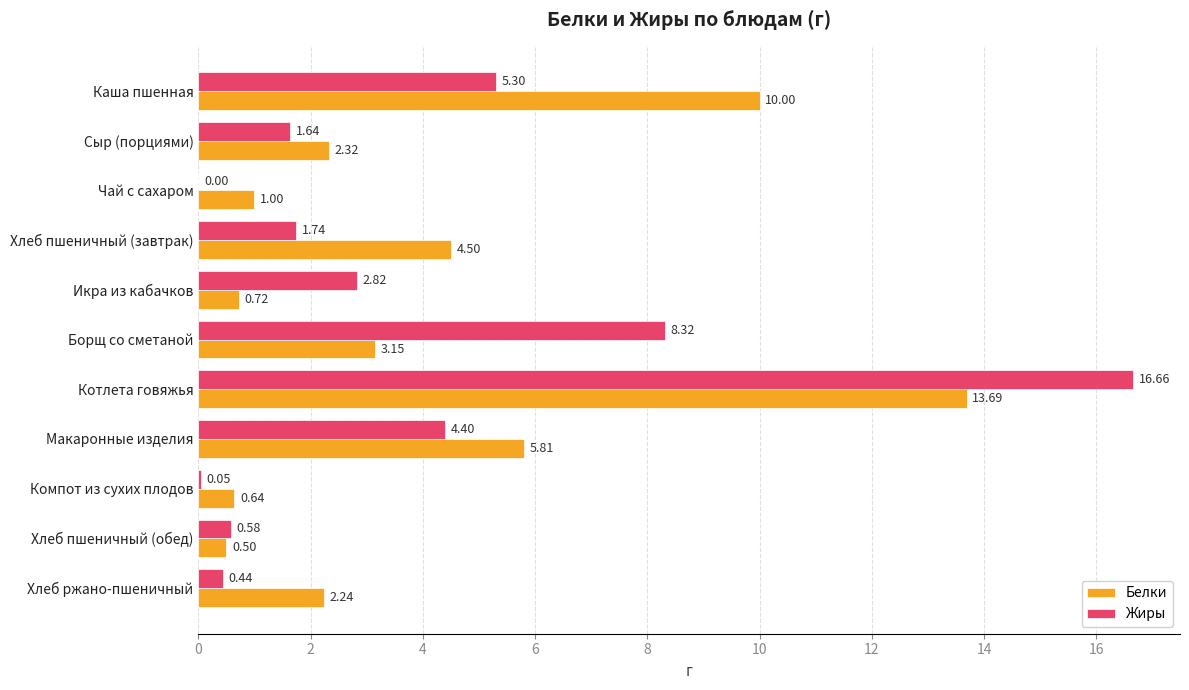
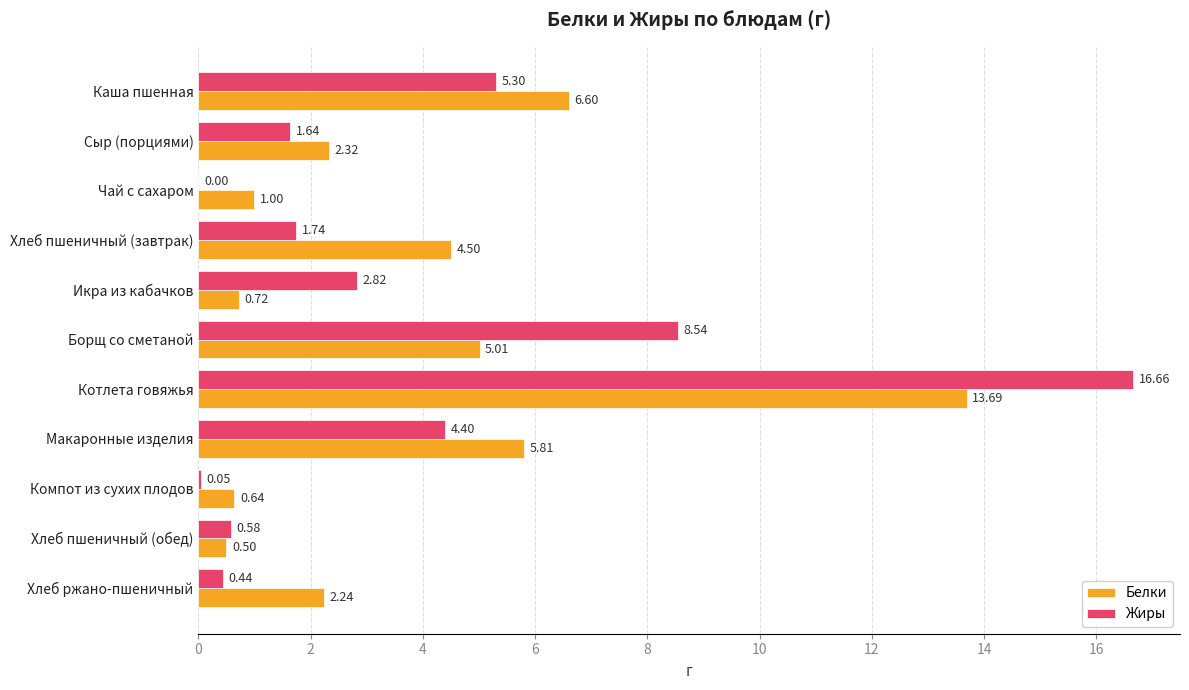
  {
    "Белки": {
-     "Каша пшенная": 10.00,
+     "Каша пшенная": 6.60,
      "Сыр (порциями)": 2.32,
      "Чай с сахаром": 1.00,
      "Хлеб пшеничный (завтрак)": 4.50,
      "Икра из кабачков": 0.72,
-     "Борщ со сметаной": 3.15,
+     "Борщ со сметаной": 5.01,
      "Котлета говяжья": 13.69,
      "Макаронные изделия": 5.81,
      "Компот из сухих плодов": 0.64,
      "Хлеб пшеничный (обед)": 0.50,
      "Хлеб ржано-пшеничный": 2.24
    },
    "Жиры": {
      "Каша пшенная": 5.30,
      "Сыр (порциями)": 1.64,
      "Чай с сахаром": 0.00,
      "Хлеб пшеничный (завтрак)": 1.74,
      "Икра из кабачков": 2.82,
-     "Борщ со сметаной": 8.32,
+     "Борщ со сметаной": 8.54,
      "Котлета говяжья": 16.66,
      "Макаронные изделия": 4.40,
      "Компот из сухих плодов": 0.05,
      "Хлеб пшеничный (обед)": 0.58,
      "Хлеб ржано-пшеничный": 0.44
    }
  }
